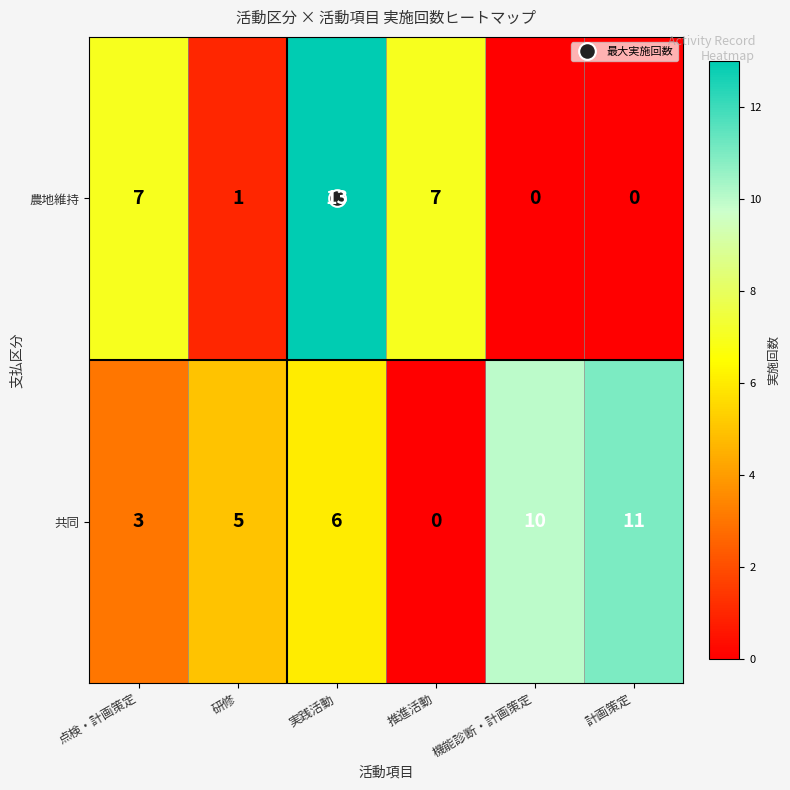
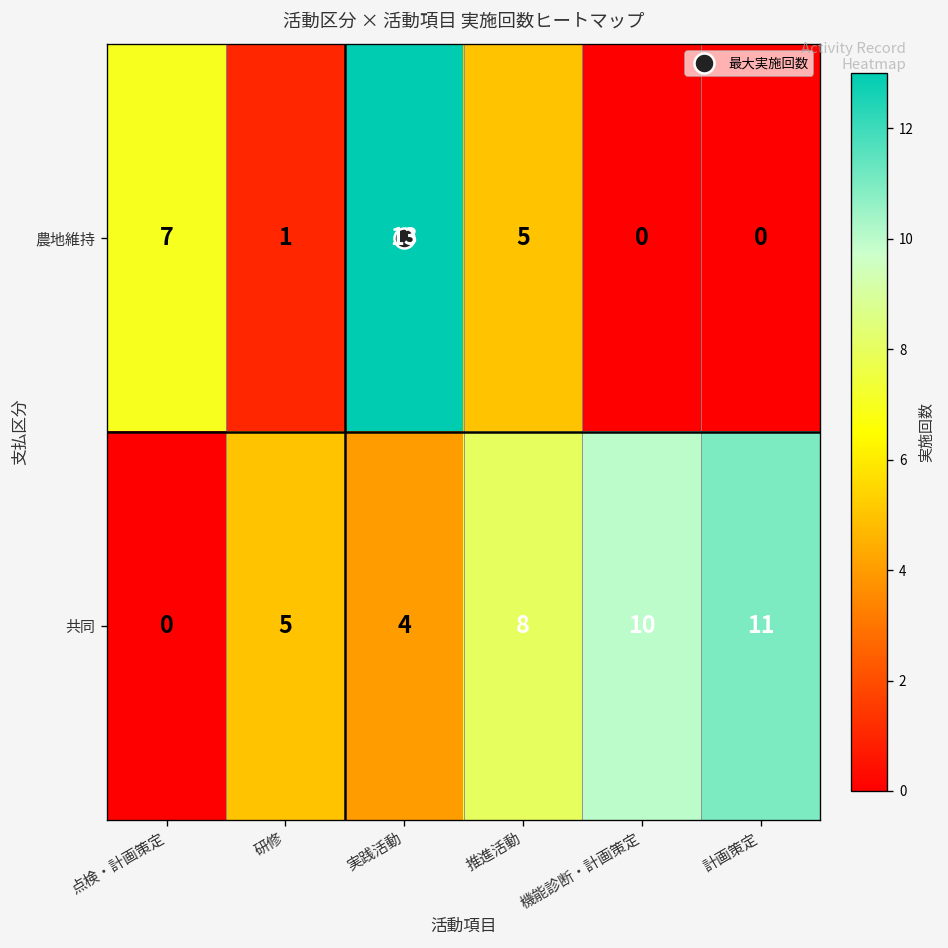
  {
    "農地維持": {
      "点検・計画策定": 7,
      "研修": 1,
-     "推進活動": 7,
+     "推進活動": 5,
      "機能診断・計画策定": 0,
      "計画策定": 0
    },
    "共同": {
-     "点検・計画策定": 3,
+     "点検・計画策定": 0,
      "研修": 5,
-     "実践活動": 6,
-     "推進活動": 0,
+     "実践活動": 4,
+     "推進活動": 8,
      "機能診断・計画策定": 10,
      "計画策定": 11
    }
  }
